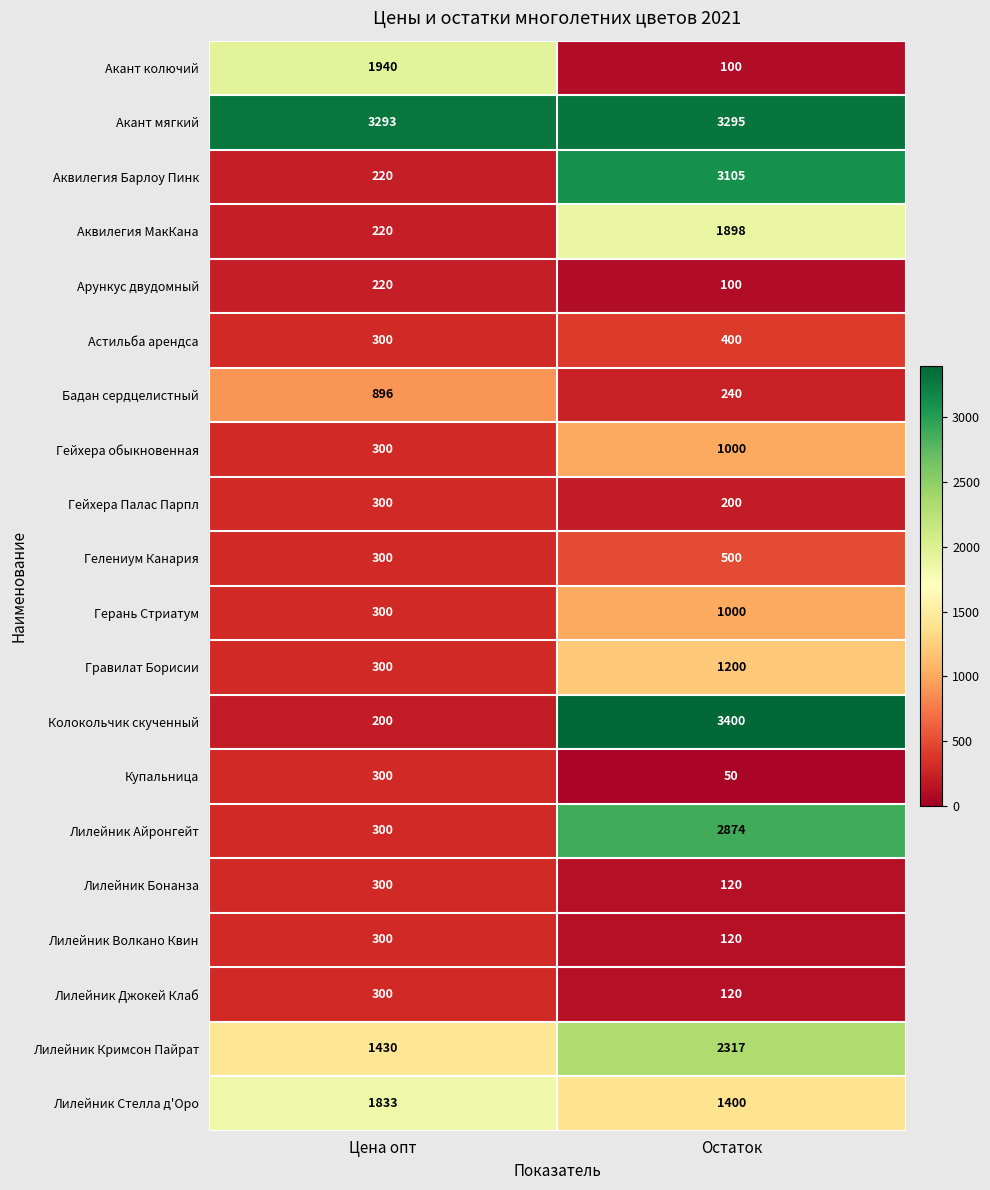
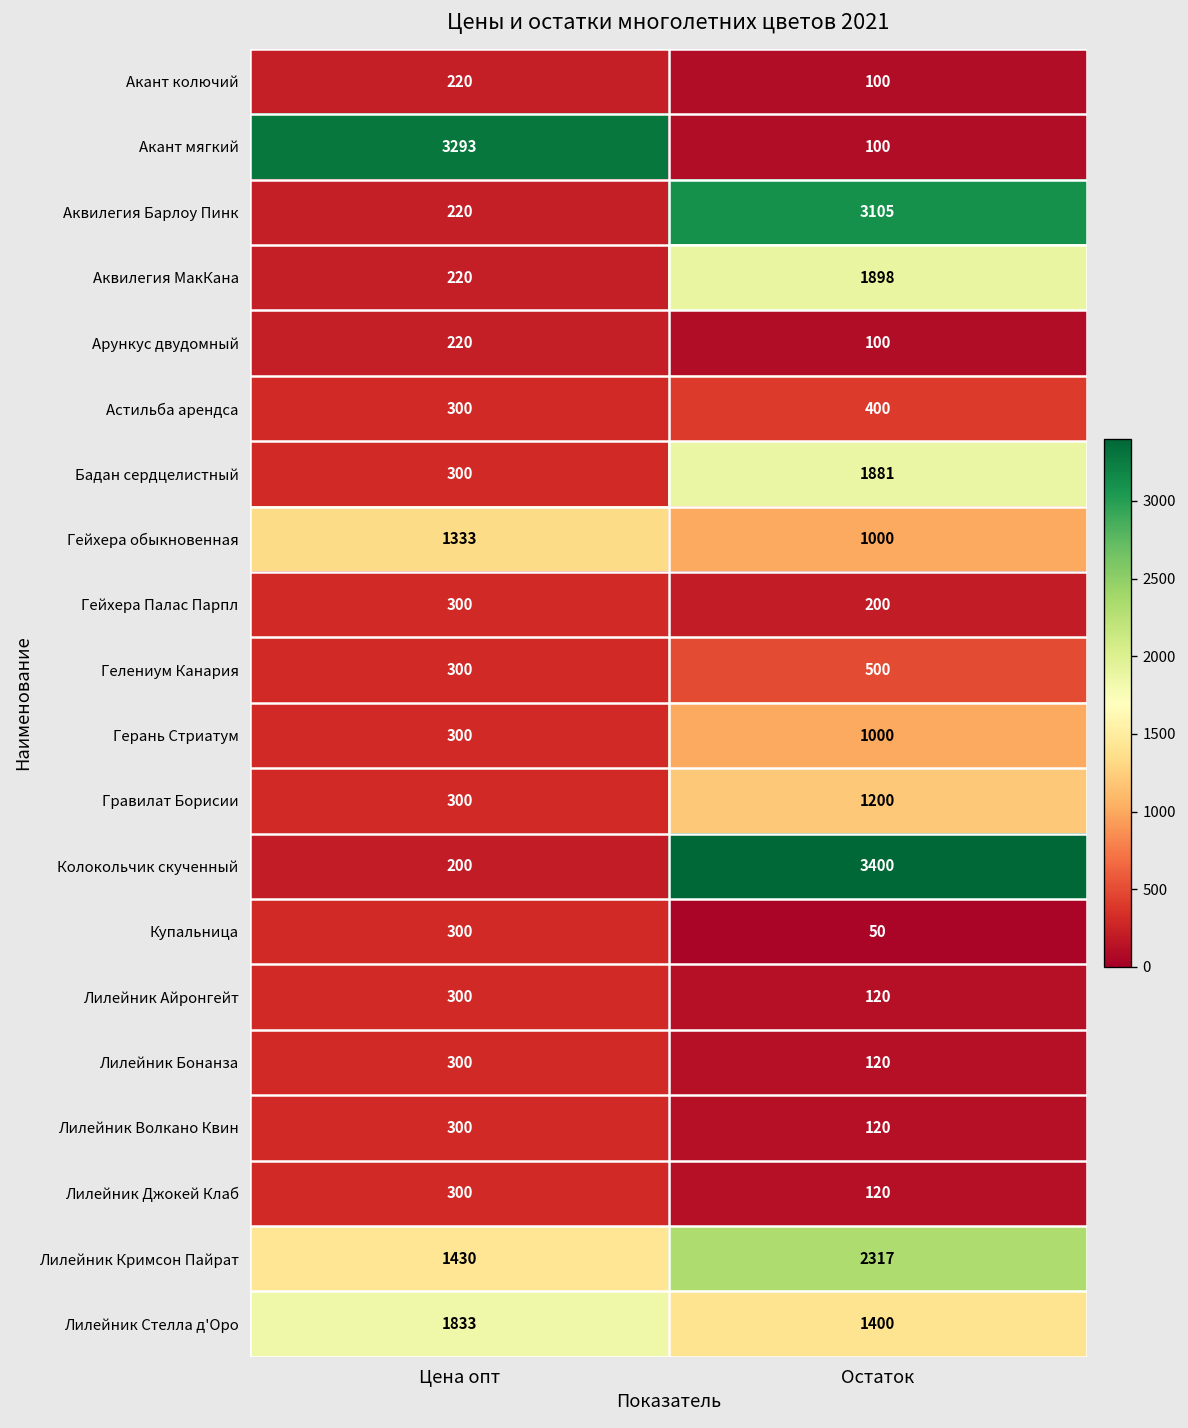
  {
    "Акант колючий": {
-     "Цена опт": 1940,
+     "Цена опт": 220,
      "Остаток": 100
    },
    "Акант мягкий": {
      "Цена опт": 3293,
-     "Остаток": 3295
+     "Остаток": 100
    },
    "Аквилегия Барлоу Пинк": {
      "Цена опт": 220,
      "Остаток": 3105
    },
    "Аквилегия МакКана": {
      "Цена опт": 220,
      "Остаток": 1898
    },
    "Арункус двудомный": {
      "Цена опт": 220,
      "Остаток": 100
    },
    "Астильба арендса": {
      "Цена опт": 300,
      "Остаток": 400
    },
    "Бадан сердцелистный": {
-     "Цена опт": 896,
-     "Остаток": 240
+     "Цена опт": 300,
+     "Остаток": 1881
    },
    "Гейхера обыкновенная": {
-     "Цена опт": 300,
+     "Цена опт": 1333,
      "Остаток": 1000
    },
    "Гейхера Палас Парпл": {
      "Цена опт": 300,
      "Остаток": 200
    },
    "Гелениум Канария": {
      "Цена опт": 300,
      "Остаток": 500
    },
    "Герань Стриатум": {
      "Цена опт": 300,
      "Остаток": 1000
    },
    "Гравилат Борисии": {
      "Цена опт": 300,
      "Остаток": 1200
    },
    "Колокольчик скученный": {
      "Цена опт": 200,
      "Остаток": 3400
    },
    "Купальница": {
      "Цена опт": 300,
      "Остаток": 50
    },
    "Лилейник Айронгейт": {
      "Цена опт": 300,
-     "Остаток": 2874
+     "Остаток": 120
    },
    "Лилейник Бонанза": {
      "Цена опт": 300,
      "Остаток": 120
    },
    "Лилейник Волкано Квин": {
      "Цена опт": 300,
      "Остаток": 120
    },
    "Лилейник Джокей Клаб": {
      "Цена опт": 300,
      "Остаток": 120
    },
    "Лилейник Кримсон Пайрат": {
      "Цена опт": 1430,
      "Остаток": 2317
    },
    "Лилейник Стелла д'Оро": {
      "Цена опт": 1833,
      "Остаток": 1400
    }
  }
